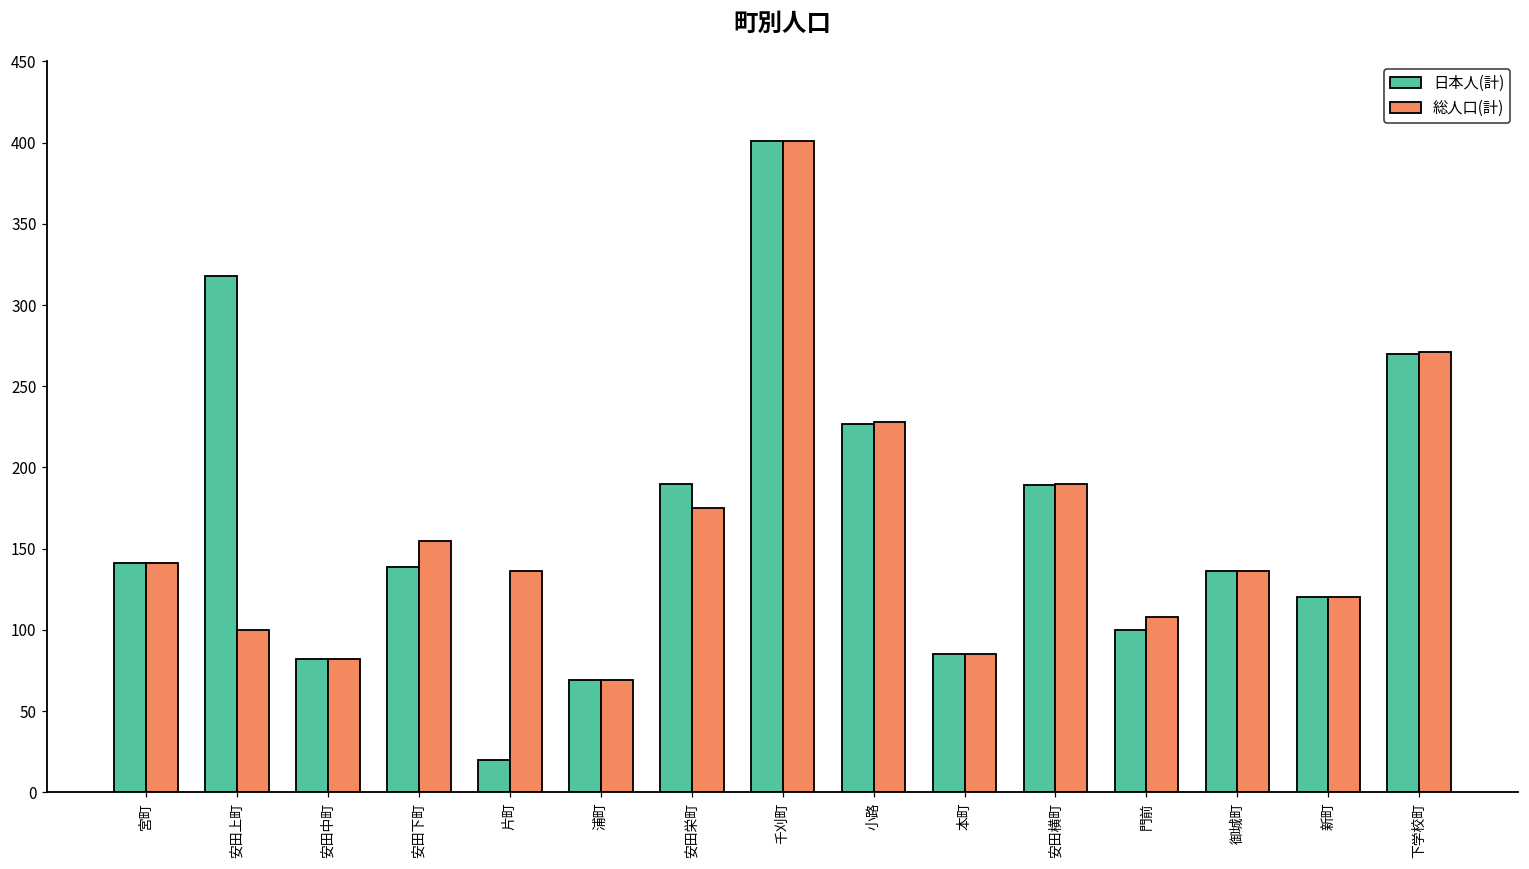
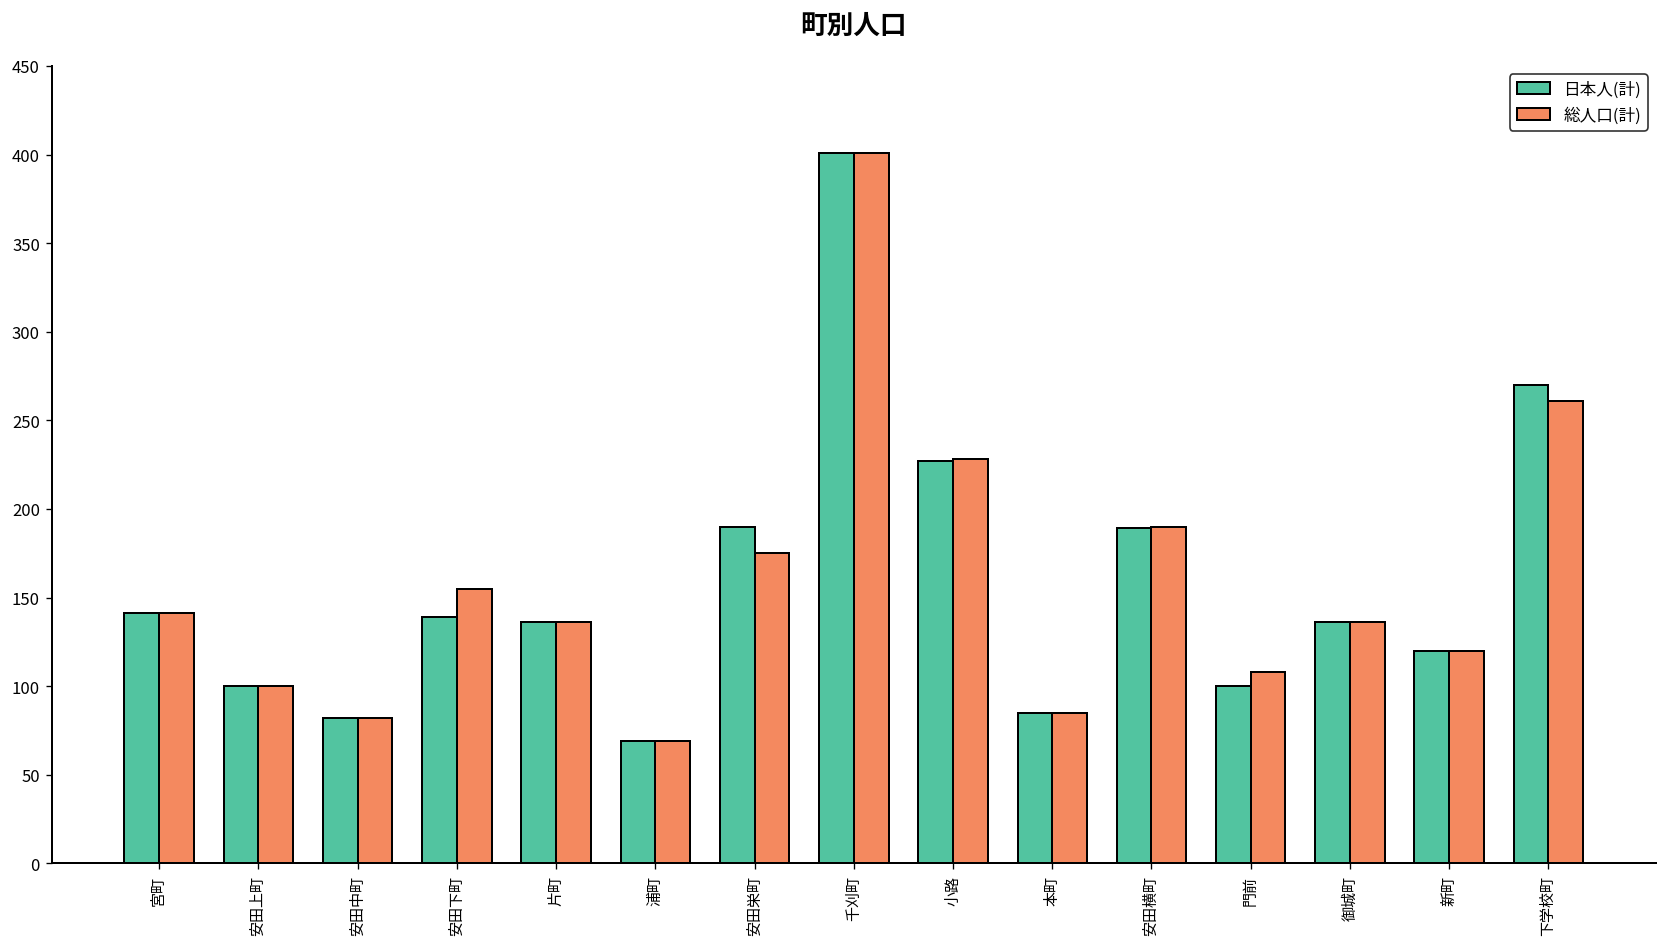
  {
    "日本人(計)": {
      "宮町": 141,
-     "安田上町": 318,
+     "安田上町": 100,
      "安田中町": 82,
      "安田下町": 139,
-     "片町": 20,
+     "片町": 136,
      "浦町": 69,
      "安田栄町": 190,
      "千刈町": 401,
      "小路": 227,
      "本町": 85,
      "安田横町": 189,
      "門前": 100,
      "御城町": 136,
      "新町": 120,
      "下学校町": 270
    },
    "総人口(計)": {
      "宮町": 141,
      "安田上町": 100,
      "安田中町": 82,
      "安田下町": 155,
      "片町": 136,
      "浦町": 69,
      "安田栄町": 175,
      "千刈町": 401,
      "小路": 228,
      "本町": 85,
      "安田横町": 190,
      "門前": 108,
      "御城町": 136,
      "新町": 120,
-     "下学校町": 271
+     "下学校町": 261
    }
  }
